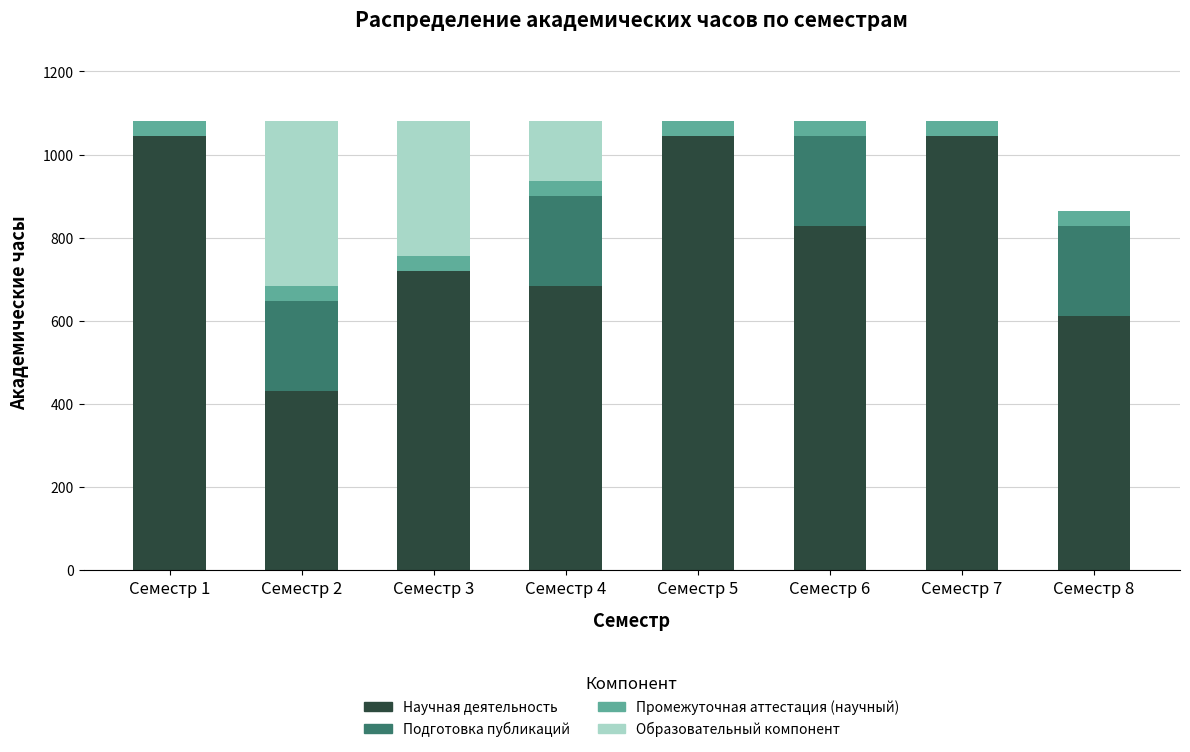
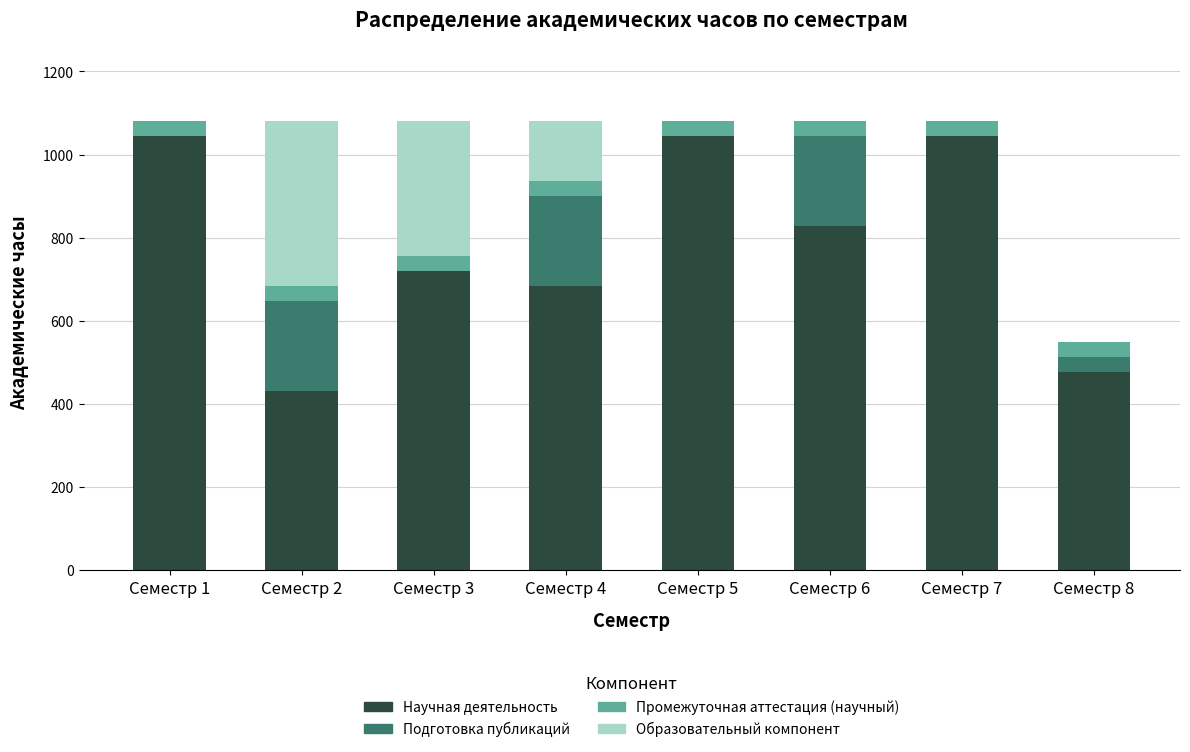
  {
    "Научная деятельность": {
      "Семестр 1": 1040,
      "Семестр 2": 430,
      "Семестр 3": 720,
      "Семестр 4": 680,
      "Семестр 5": 1040,
      "Семестр 6": 830,
      "Семестр 7": 1040,
-     "Семестр 8": 610
+     "Семестр 8": 480
    },
    "Подготовка публикаций": {
      "Семестр 1": 0,
      "Семестр 2": 220,
      "Семестр 3": 0,
      "Семестр 4": 220,
      "Семестр 5": 0,
      "Семестр 6": 220,
      "Семестр 7": 0,
-     "Семестр 8": 220
+     "Семестр 8": 40
    },
    "Промежуточная аттестация (научный)": {
      "Семестр 1": 40,
      "Семестр 2": 40,
      "Семестр 3": 40,
      "Семестр 4": 40,
      "Семестр 5": 40,
      "Семестр 6": 40,
      "Семестр 7": 40,
      "Семестр 8": 40
    },
    "Образовательный компонент": {
      "Семестр 1": 0,
      "Семестр 2": 400,
      "Семестр 3": 320,
      "Семестр 4": 140,
      "Семестр 5": 0,
      "Семестр 6": 0,
      "Семестр 7": 0,
      "Семестр 8": 0
    }
  }
